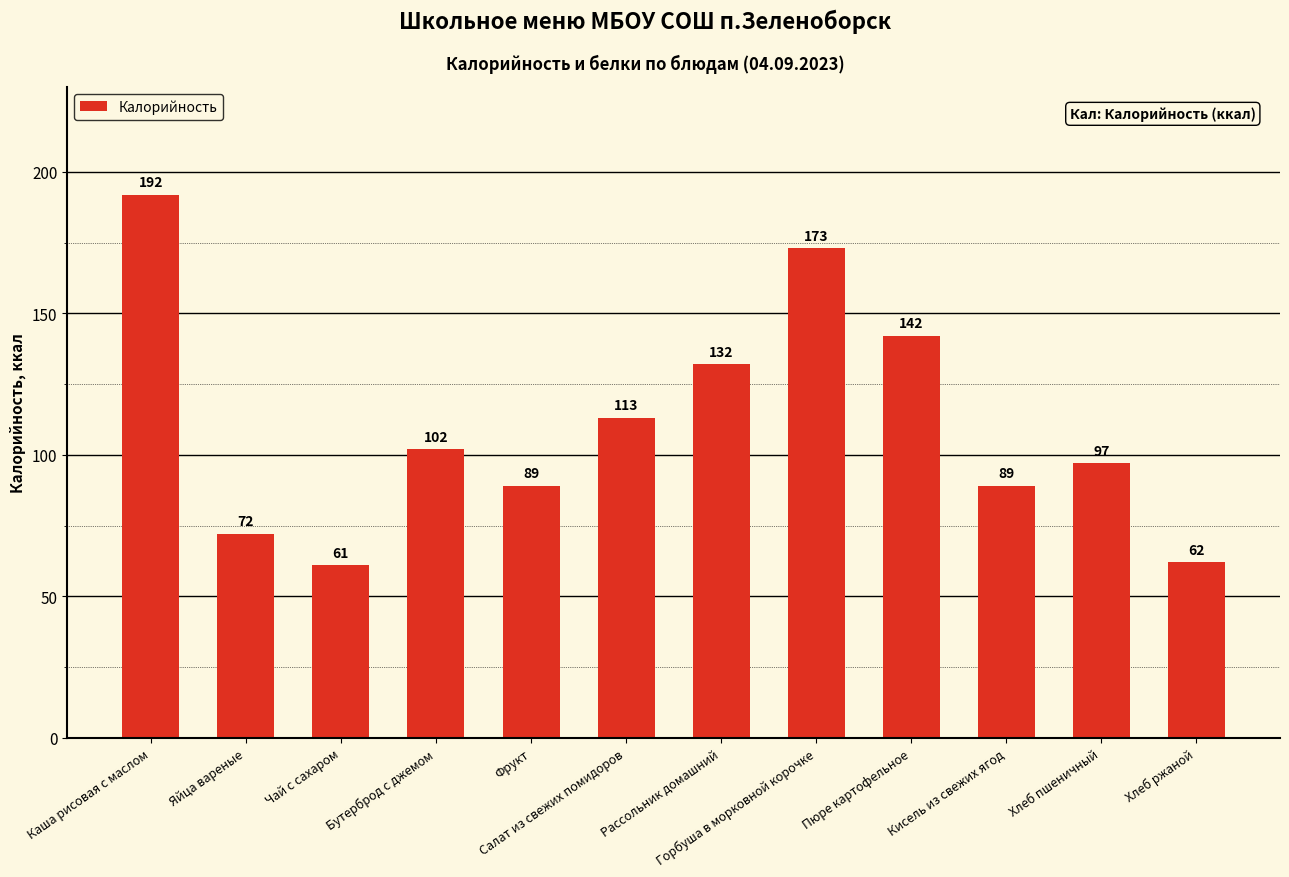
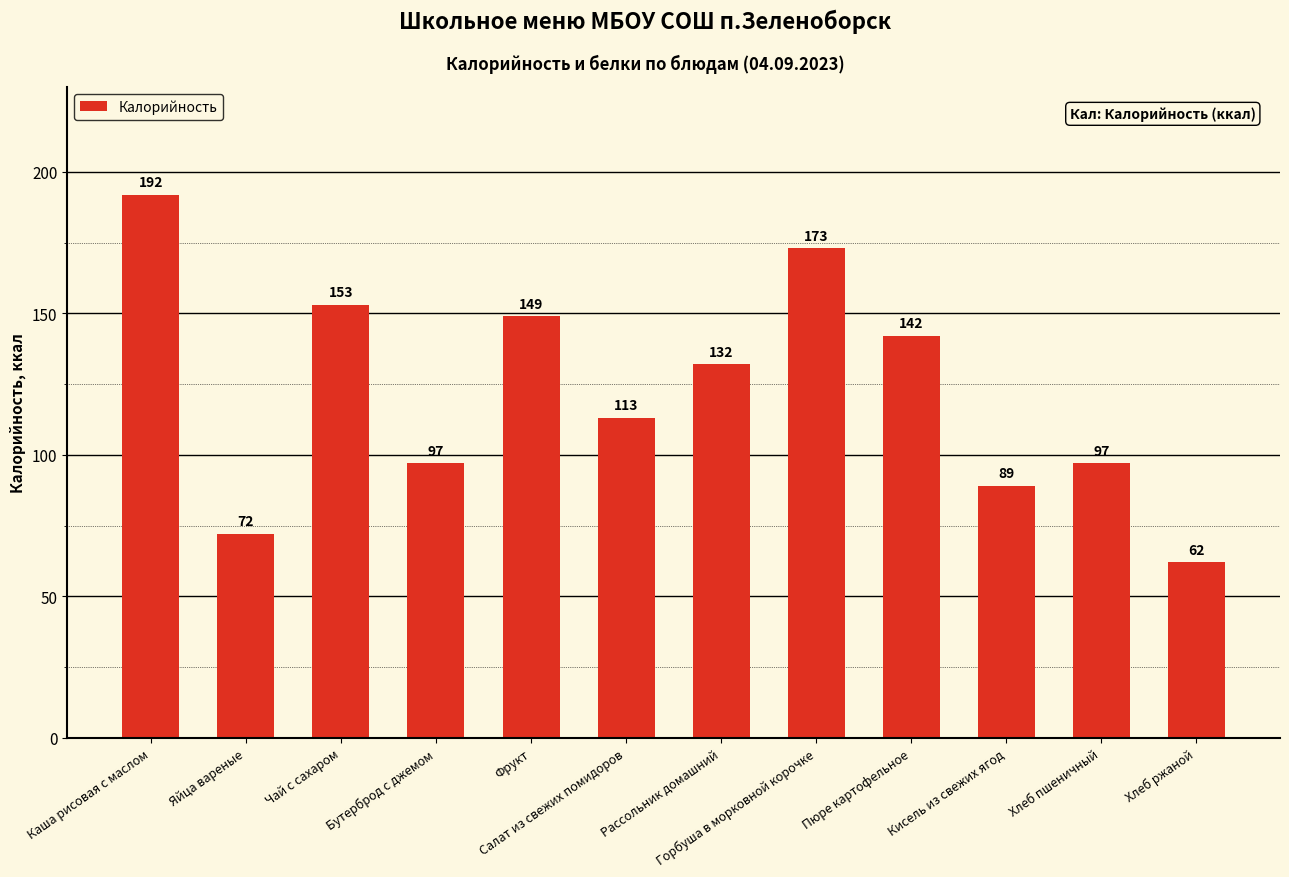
  {
    "Каша рисовая с маслом": 192,
    "Яйца вареные": 72,
-   "Чай с сахаром": 61,
-   "Бутерброд с джемом": 102,
-   "Фрукт": 89,
+   "Чай с сахаром": 153,
+   "Бутерброд с джемом": 97,
+   "Фрукт": 149,
    "Салат из свежих помидоров": 113,
    "Рассольник домашний": 132,
    "Горбуша в морковной корочке": 173,
    "Пюре картофельное": 142,
    "Кисель из свежих ягод": 89,
    "Хлеб пшеничный": 97,
    "Хлеб ржаной": 62
  }
